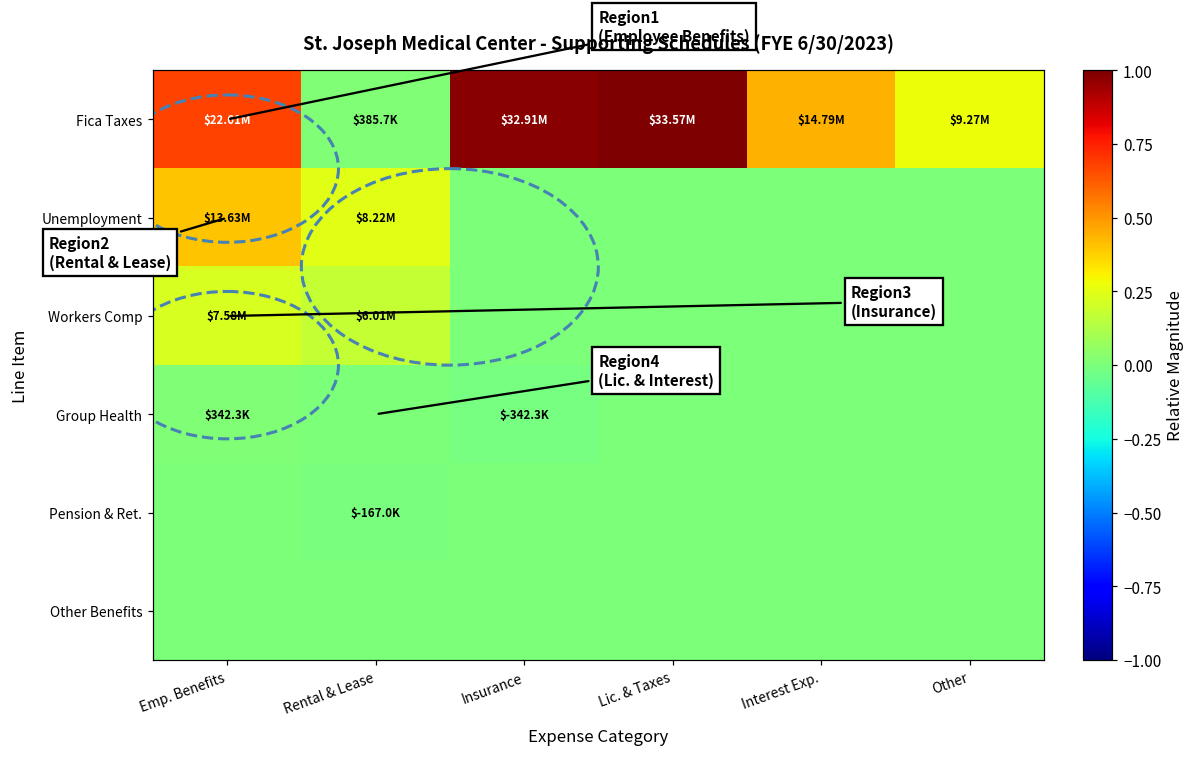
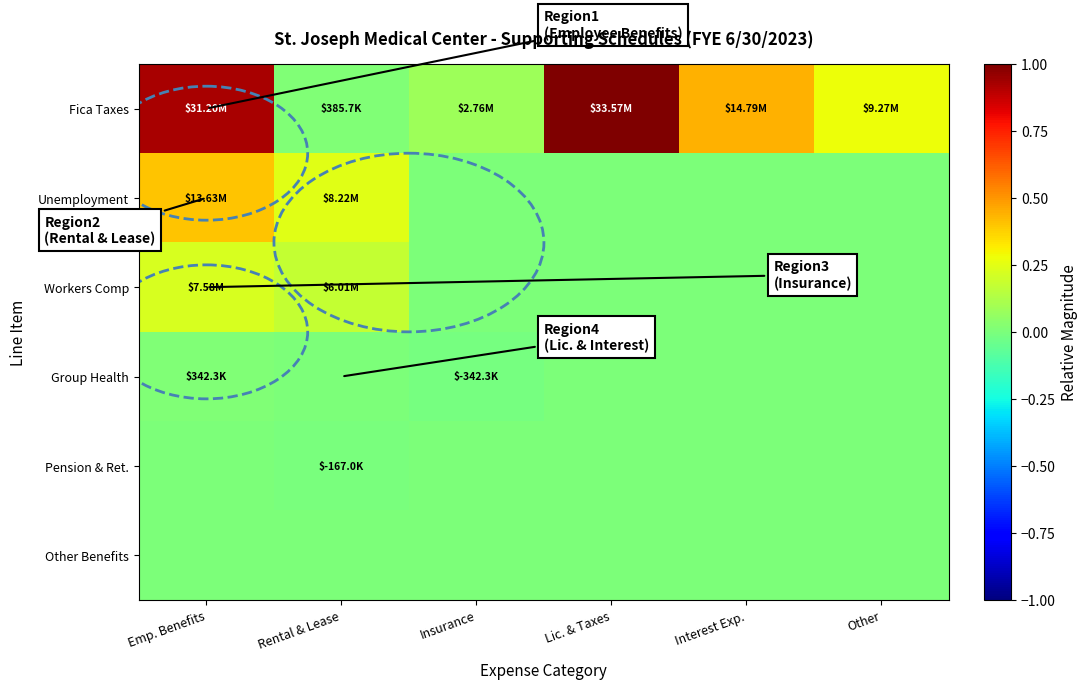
  {
    "Fica Taxes": {
-     "Emp. Benefits": "$22.61M",
-     "Insurance": "$32.91M",
+     "Emp. Benefits": "$31.20M",
+     "Insurance": "$2.76M",
      "Interest Exp.": "$14.79M",
      "Other": "$9.27M"
    },
    "Unemployment": {
      "Rental & Lease": "$8.22M"
    },
    "Group Health": {
      "Emp. Benefits": "$342.3K"
    },
    "Pension & Ret.": {
      "Rental & Lease": "$-167.0K"
    }
  }
